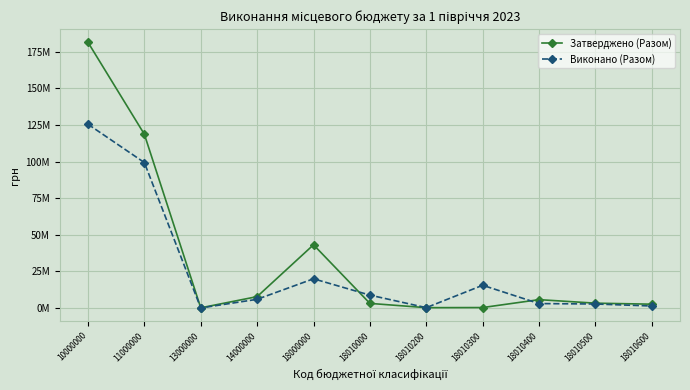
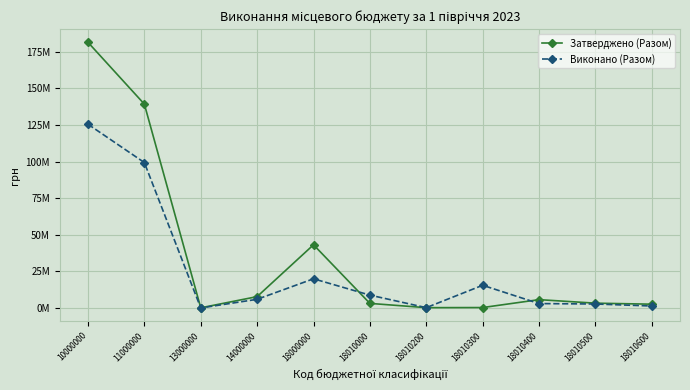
  {
    "Затверджено (Разом)": {
      "10000000": 182000000,
-     "11000000": 119000000,
+     "11000000": 139000000,
      "14000000": 8000000,
      "18000000": 43000000,
      "18010000": 3000000,
      "18010300": 0,
      "18010400": 6000000
    },
    "Виконано (Разом)": {
      "10000000": 126000000,
      "11000000": 99000000,
      "14000000": 6000000,
      "18000000": 20000000,
      "18010000": 9000000,
      "18010300": 16000000,
      "18010400": 3000000
    }
  }
